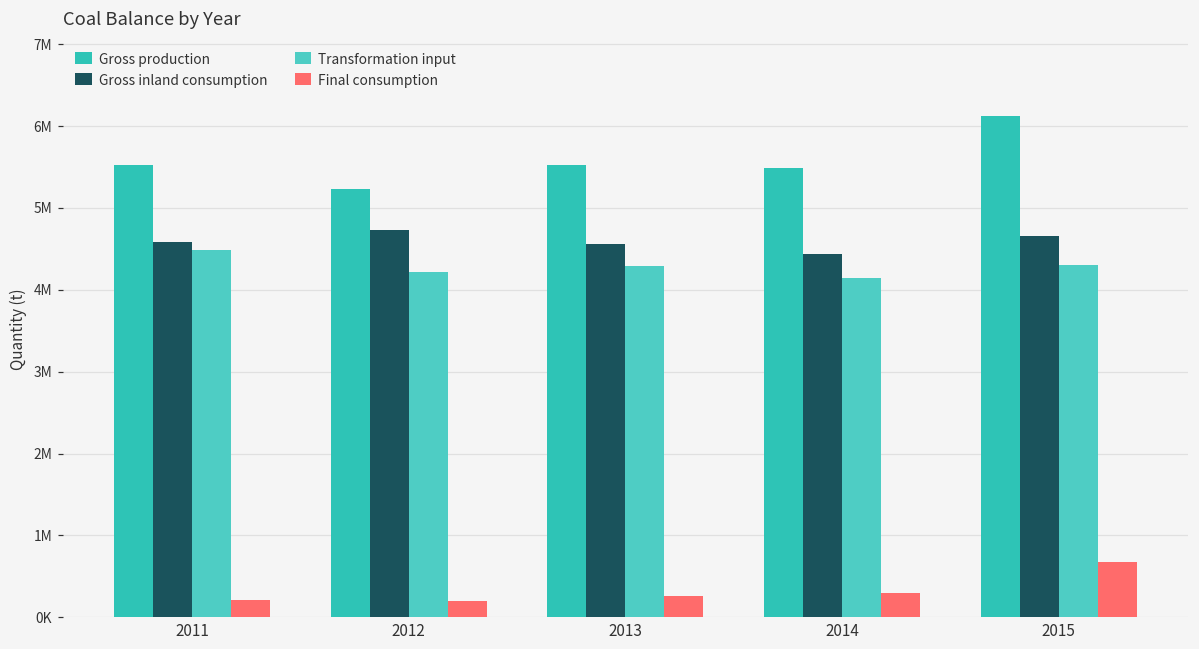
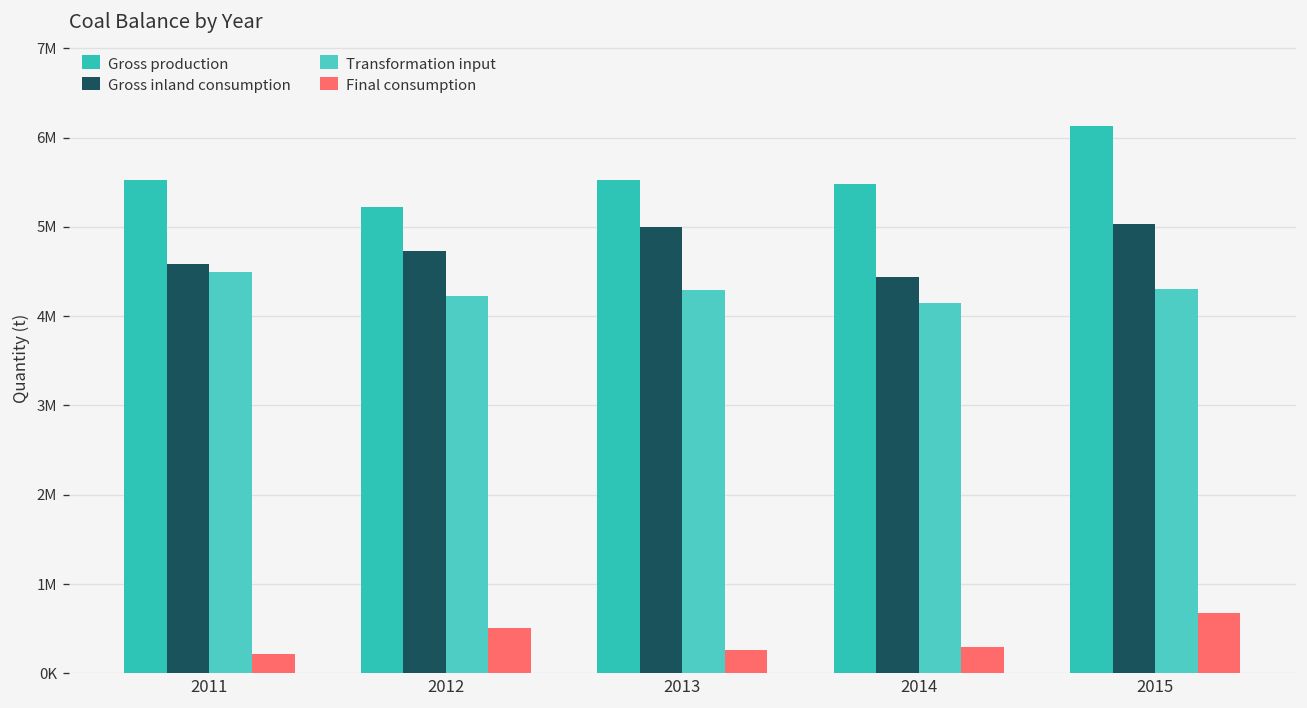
  {
    "Gross inland consumption": {
      "2011": 4600000,
      "2012": 4700000,
-     "2013": 4600000,
+     "2013": 5000000,
      "2014": 4400000,
-     "2015": 4700000
+     "2015": 5000000
    },
    "Final consumption": {
      "2011": 200000,
-     "2012": 200000,
+     "2012": 500000,
      "2013": 300000,
      "2014": 300000,
      "2015": 700000
    }
  }
